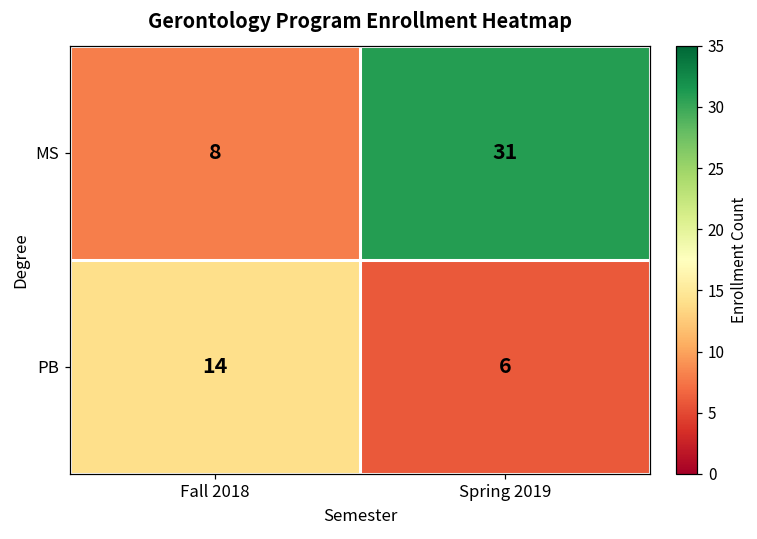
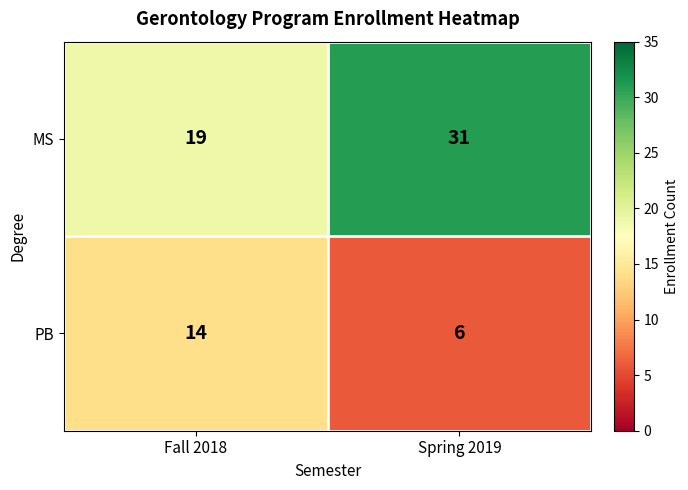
  {
    "MS": {
-     "Fall 2018": 8,
+     "Fall 2018": 19,
      "Spring 2019": 31
    },
    "PB": {
      "Fall 2018": 14,
      "Spring 2019": 6
    }
  }
